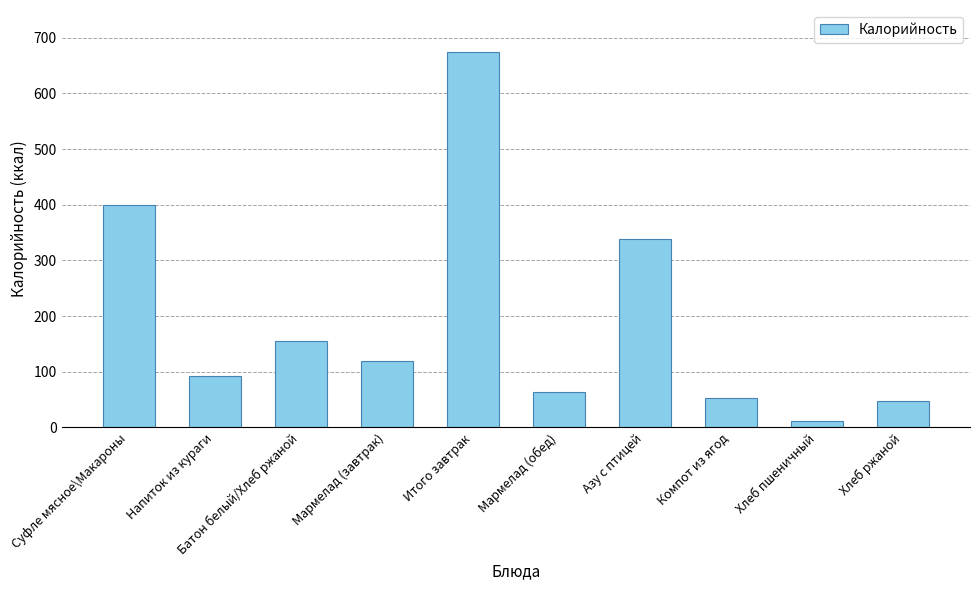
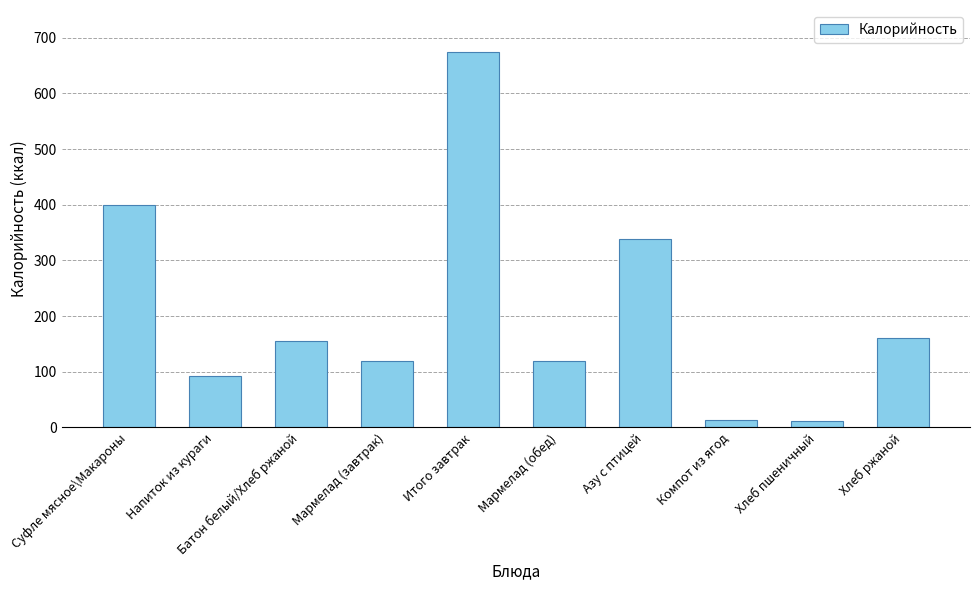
  {
    "Суфле мясное\\Макароны": 400,
    "Напиток из кураги": 90,
    "Батон белый/Хлеб ржаной": 160,
    "Мармелад (завтрак)": 120,
    "Итого завтрак": 680,
-   "Мармелад (обед)": 60,
+   "Мармелад (обед)": 120,
    "Азу с птицей": 340,
-   "Компот из ягод": 50,
+   "Компот из ягод": 10,
    "Хлеб пшеничный": 10,
-   "Хлеб ржаной": 50
+   "Хлеб ржаной": 160
  }
